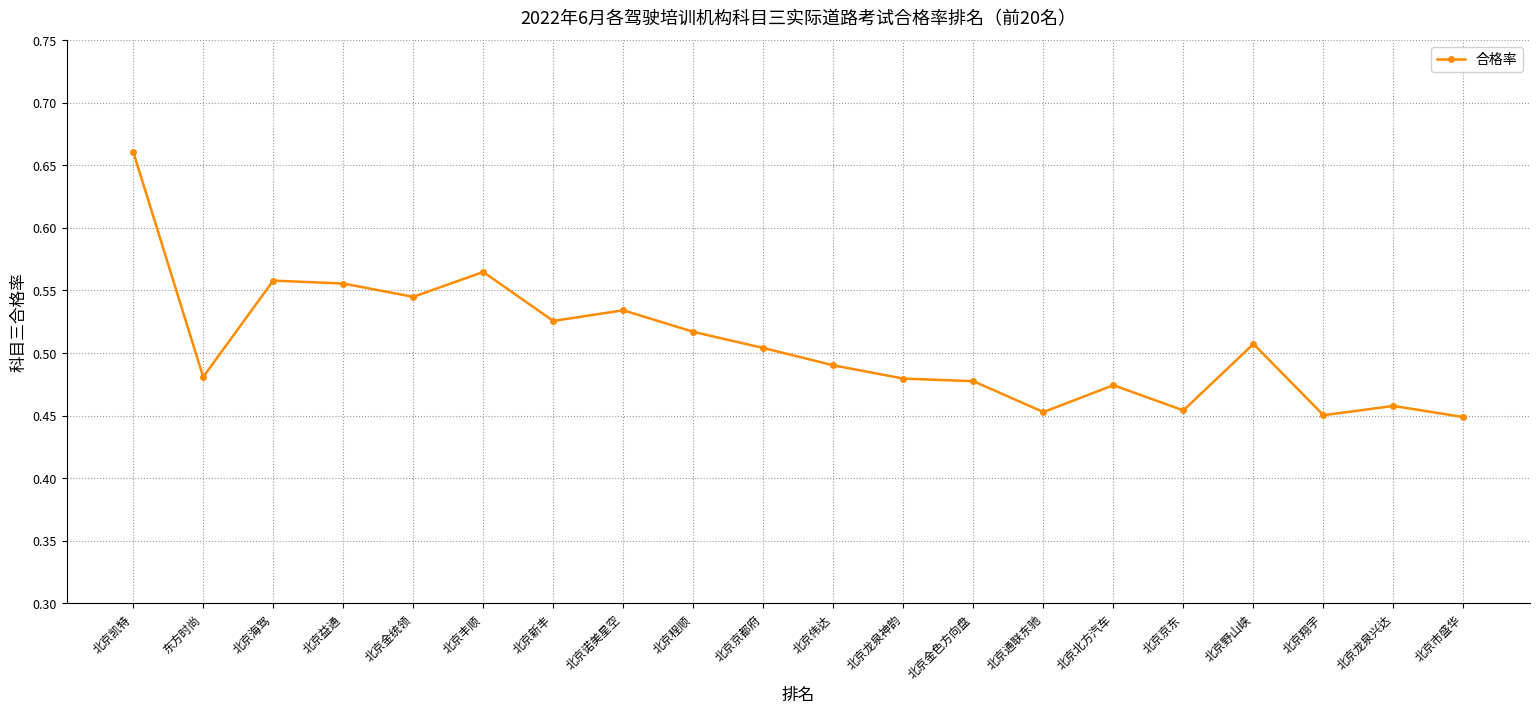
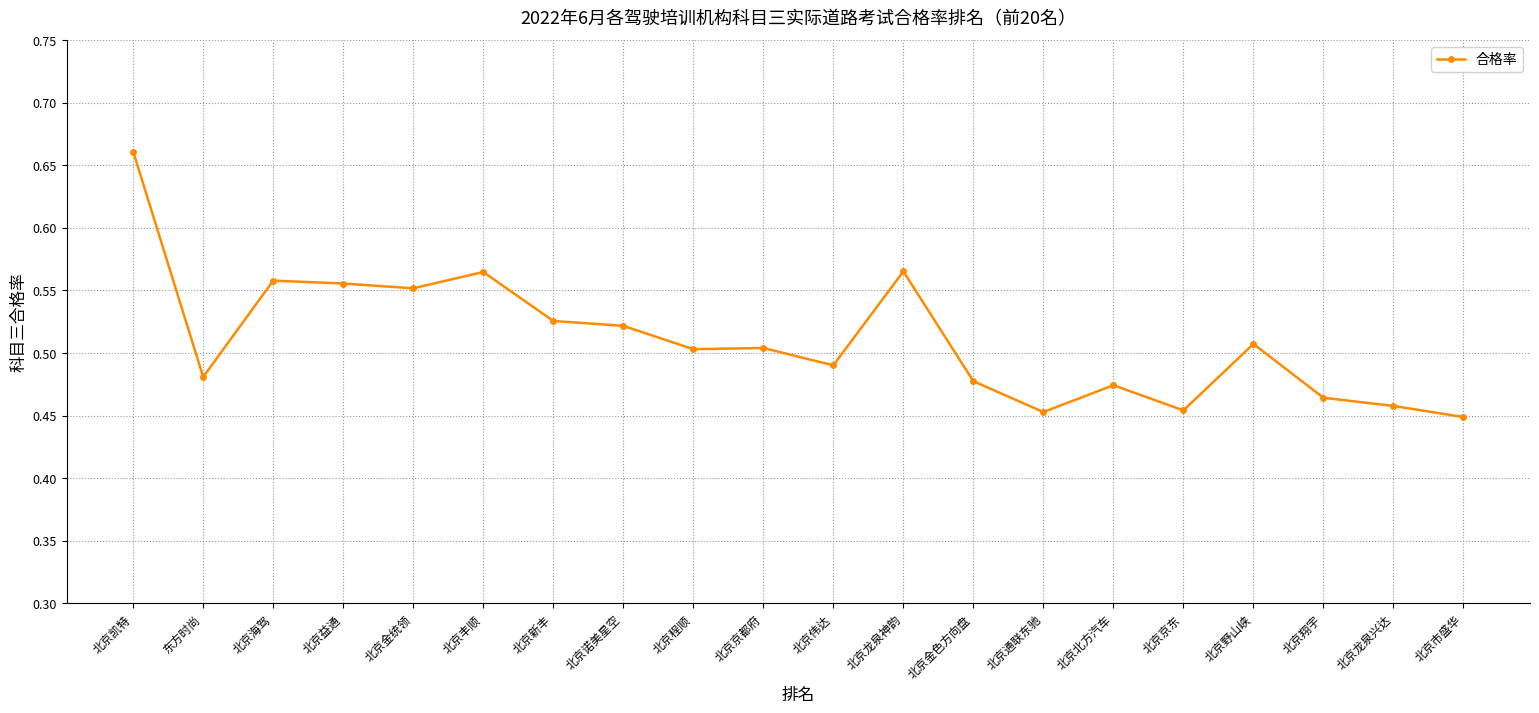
  {
    "北京凯特": 0.661,
    "东方时尚": 0.481,
    "北京海驾": 0.558,
    "北京益通": 0.556,
-   "北京金统领": 0.545,
+   "北京金统领": 0.552,
    "北京丰顺": 0.565,
    "北京新丰": 0.526,
-   "北京诺美星空": 0.534,
-   "北京程顺": 0.517,
+   "北京诺美星空": 0.522,
+   "北京程顺": 0.503,
    "北京京都府": 0.504,
    "北京伟达": 0.490,
-   "北京龙泉神韵": 0.480,
+   "北京龙泉神韵": 0.565,
    "北京金色方向盘": 0.478,
    "北京通联东驰": 0.453,
    "北京北方汽车": 0.474,
    "北京京东": 0.454,
    "北京野山峡": 0.507,
-   "北京翔宇": 0.450,
+   "北京翔宇": 0.464,
    "北京龙泉兴达": 0.458,
    "北京市盛华": 0.449
  }
